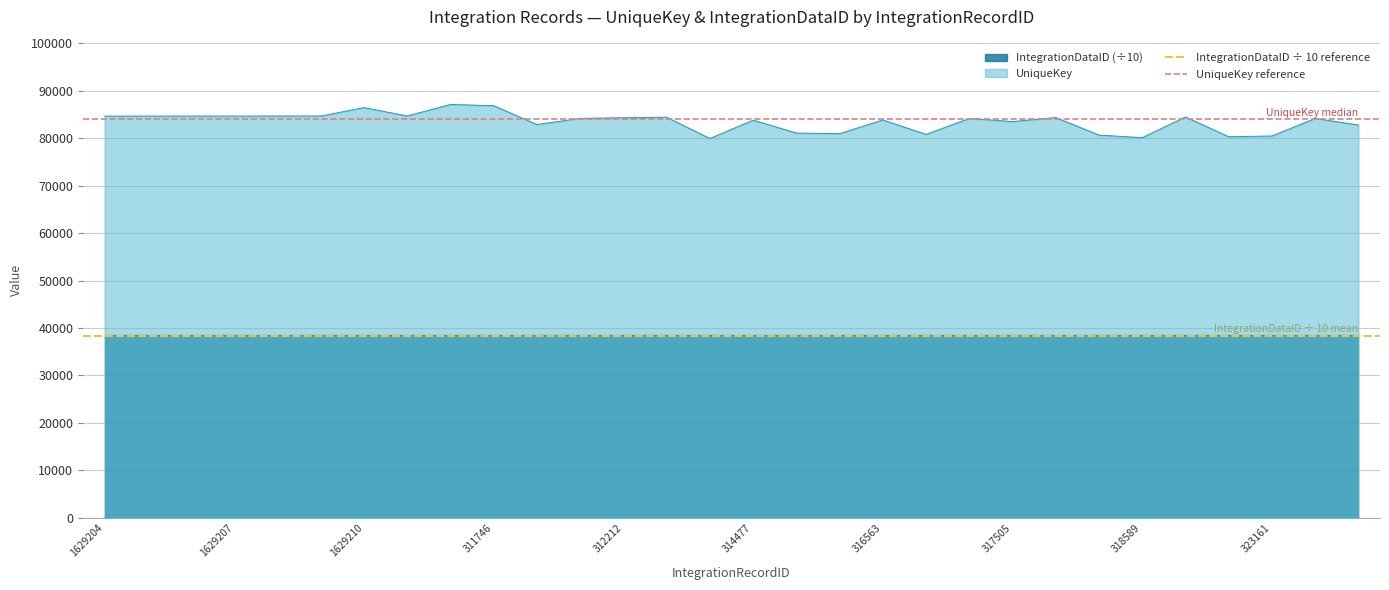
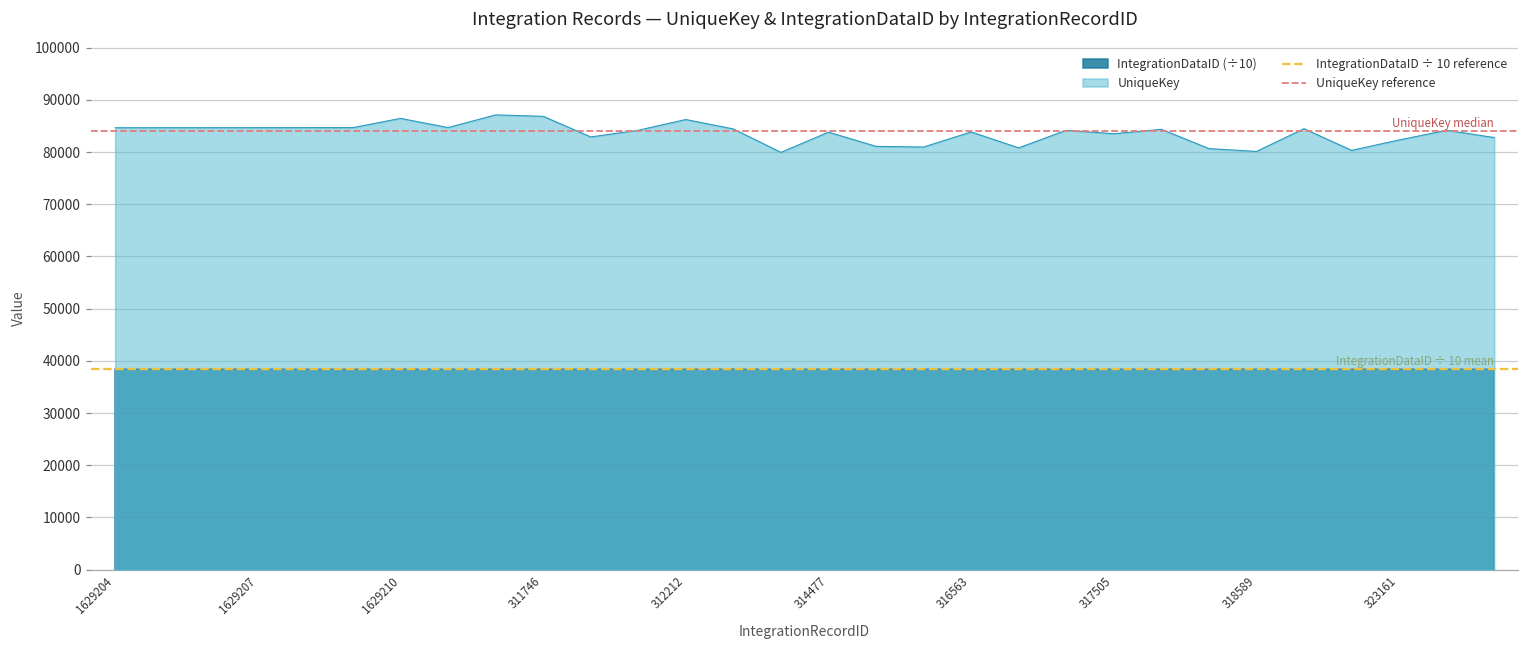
  {
    "IntegrationDataID (÷10)": {
      "1629204": 38000,
      "1629207": 38000,
      "1629210": 38000,
      "311746": 38000,
      "312212": 38000,
      "314477": 38000,
      "316563": 38000,
      "317505": 38000,
      "318589": 38000
    },
    "UniqueKey": {
      "1629204": 85000,
      "1629207": 85000,
      "1629210": 86000,
      "311746": 87000,
-     "312212": 84000,
+     "312212": 86000,
      "314477": 84000,
      "316563": 84000,
      "317505": 84000,
      "318589": 80000,
-     "323161": 80000
+     "323161": 82000
    }
  }
